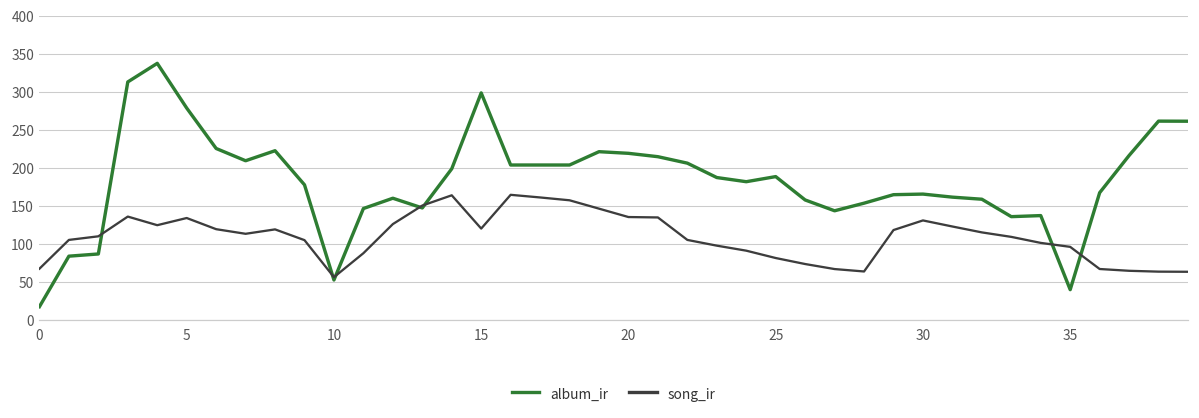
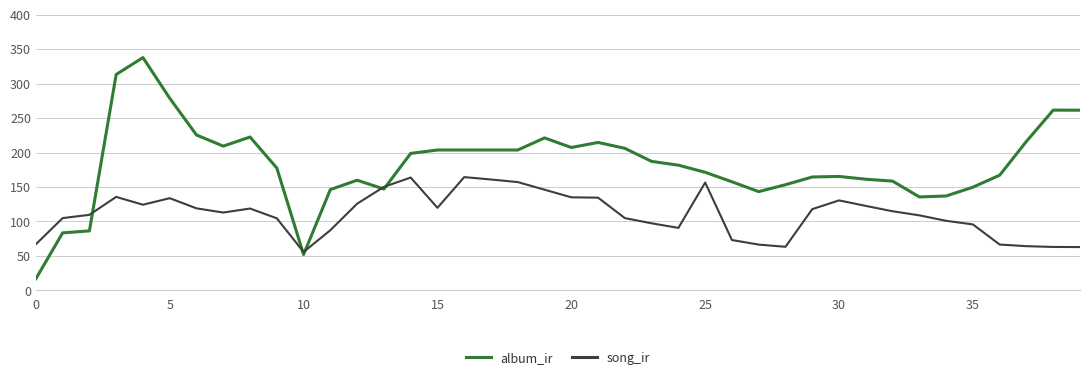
  {
    "album_ir": {
      "0": 20,
      "5": 280,
      "10": 50,
-     "15": 300,
-     "20": 220,
-     "25": 190,
+     "15": 200,
+     "20": 210,
+     "25": 170,
      "30": 170,
-     "35": 40
+     "35": 150
    },
    "song_ir": {
      "0": 70,
      "5": 130,
      "10": 60,
      "15": 120,
      "20": 140,
-     "25": 80,
+     "25": 160,
      "30": 130,
      "35": 100
    }
  }
